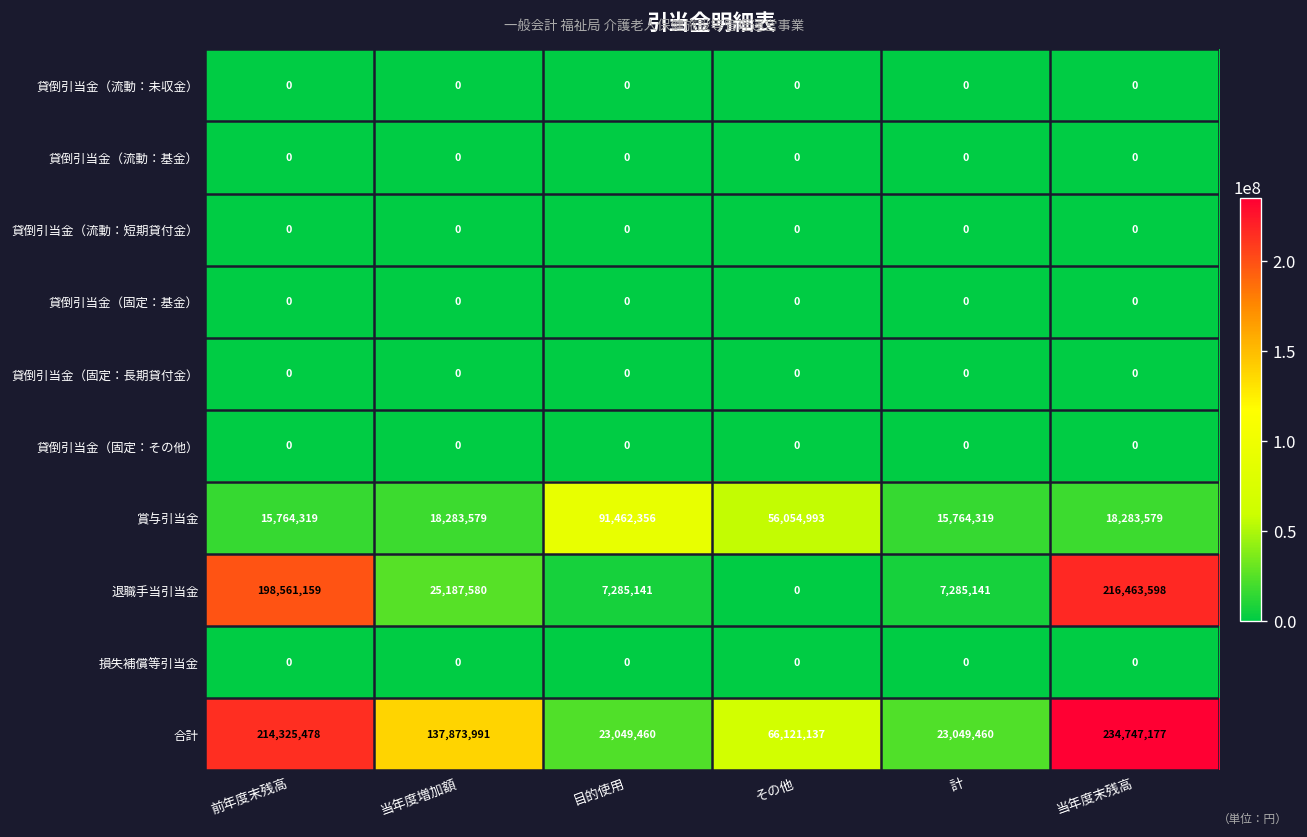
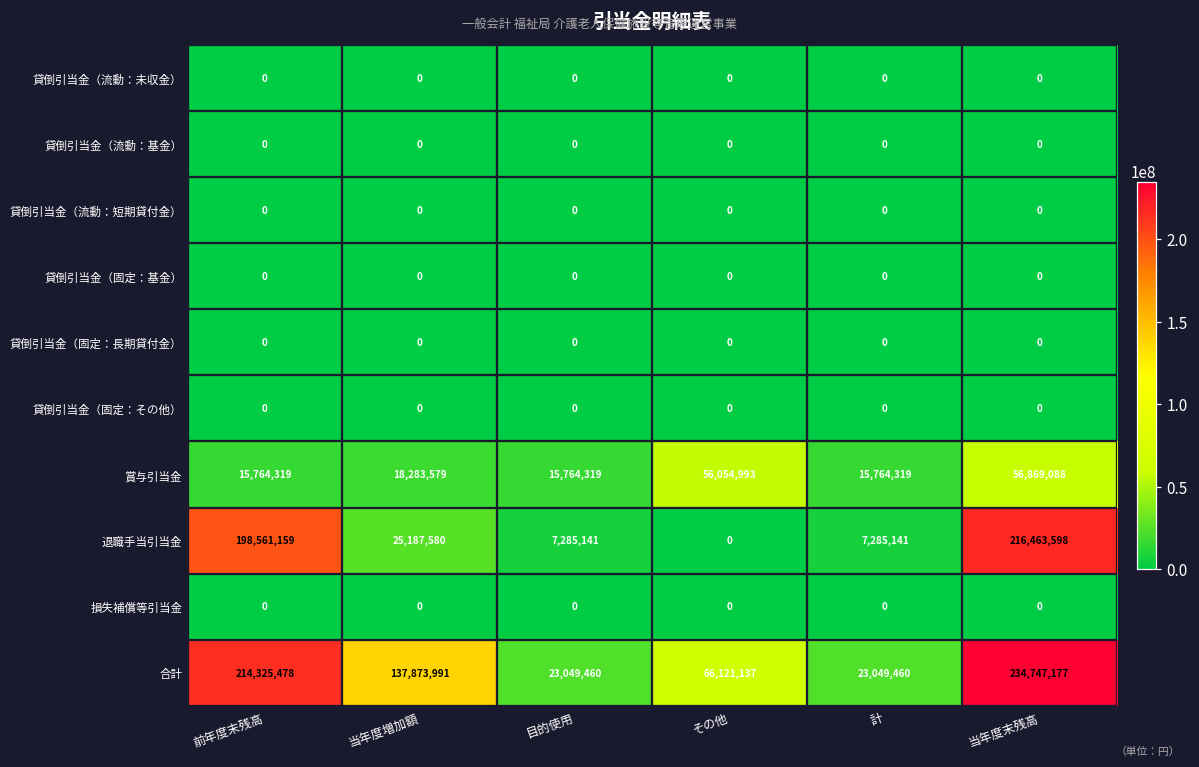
  {
    "貸倒引当金（流動：未収金）": {
      "前年度末残高": "0",
      "当年度増加額": "0",
      "目的使用": "0",
      "その他": "0",
      "計": "0",
      "当年度末残高": "0"
    },
    "貸倒引当金（流動：基金）": {
      "前年度末残高": "0",
      "当年度増加額": "0",
      "目的使用": "0",
      "その他": "0",
      "計": "0",
      "当年度末残高": "0"
    },
    "貸倒引当金（流動：短期貸付金）": {
      "前年度末残高": "0",
      "当年度増加額": "0",
      "目的使用": "0",
      "その他": "0",
      "計": "0",
      "当年度末残高": "0"
    },
    "貸倒引当金（固定：基金）": {
      "前年度末残高": "0",
      "当年度増加額": "0",
      "目的使用": "0",
      "その他": "0",
      "計": "0",
      "当年度末残高": "0"
    },
    "貸倒引当金（固定：長期貸付金）": {
      "前年度末残高": "0",
      "当年度増加額": "0",
      "目的使用": "0",
      "その他": "0",
      "計": "0",
      "当年度末残高": "0"
    },
    "貸倒引当金（固定：その他）": {
      "前年度末残高": "0",
      "当年度増加額": "0",
      "目的使用": "0",
      "その他": "0",
      "計": "0",
      "当年度末残高": "0"
    },
    "賞与引当金": {
      "前年度末残高": "15,764,319",
      "当年度増加額": "18,283,579",
-     "目的使用": "91,462,356",
+     "目的使用": "15,764,319",
      "その他": "56,054,993",
      "計": "15,764,319",
-     "当年度末残高": "18,283,579"
+     "当年度末残高": "56,869,088"
    },
    "退職手当引当金": {
      "前年度末残高": "198,561,159",
      "当年度増加額": "25,187,580",
      "目的使用": "7,285,141",
      "その他": "0",
      "計": "7,285,141",
      "当年度末残高": "216,463,598"
    },
    "損失補償等引当金": {
      "前年度末残高": "0",
      "当年度増加額": "0",
      "目的使用": "0",
      "その他": "0",
      "計": "0",
      "当年度末残高": "0"
    },
    "合計": {
      "前年度末残高": "214,325,478",
      "当年度増加額": "137,873,991",
      "目的使用": "23,049,460",
      "その他": "66,121,137",
      "計": "23,049,460",
      "当年度末残高": "234,747,177"
    }
  }
